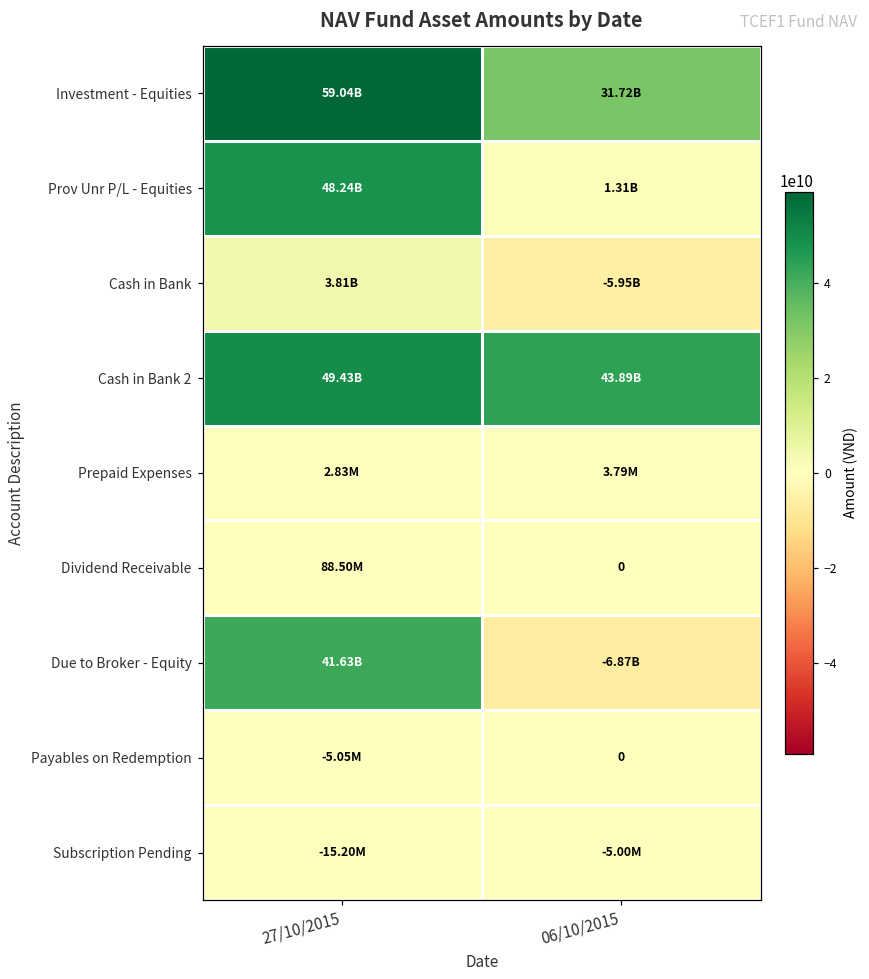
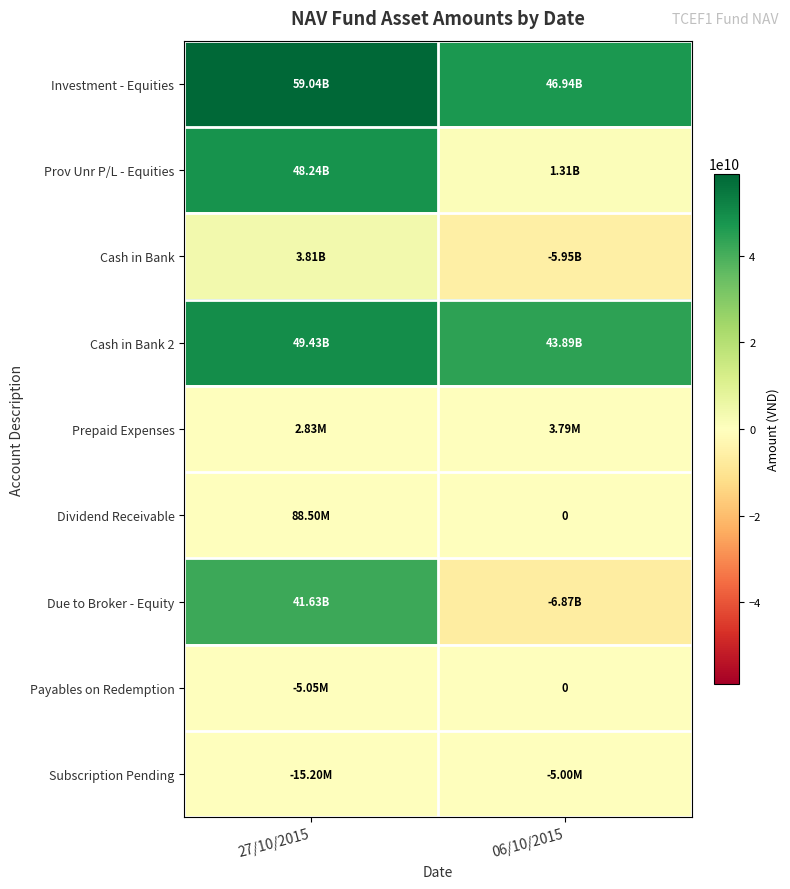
  {
    "Investment - Equities": {
      "27/10/2015": "59.04B",
-     "06/10/2015": "31.72B"
+     "06/10/2015": "46.94B"
    },
    "Prov Unr P/L - Equities": {
      "27/10/2015": "48.24B",
      "06/10/2015": "1.31B"
    },
    "Cash in Bank": {
      "27/10/2015": "3.81B",
      "06/10/2015": "-5.95B"
    },
    "Cash in Bank 2": {
      "27/10/2015": "49.43B",
      "06/10/2015": "43.89B"
    },
    "Prepaid Expenses": {
      "27/10/2015": "2.83M",
      "06/10/2015": "3.79M"
    },
    "Dividend Receivable": {
      "27/10/2015": "88.50M",
      "06/10/2015": "0"
    },
    "Due to Broker - Equity": {
      "27/10/2015": "41.63B",
      "06/10/2015": "-6.87B"
    },
    "Payables on Redemption": {
      "27/10/2015": "-5.05M",
      "06/10/2015": "0"
    },
    "Subscription Pending": {
      "27/10/2015": "-15.20M",
      "06/10/2015": "-5.00M"
    }
  }
